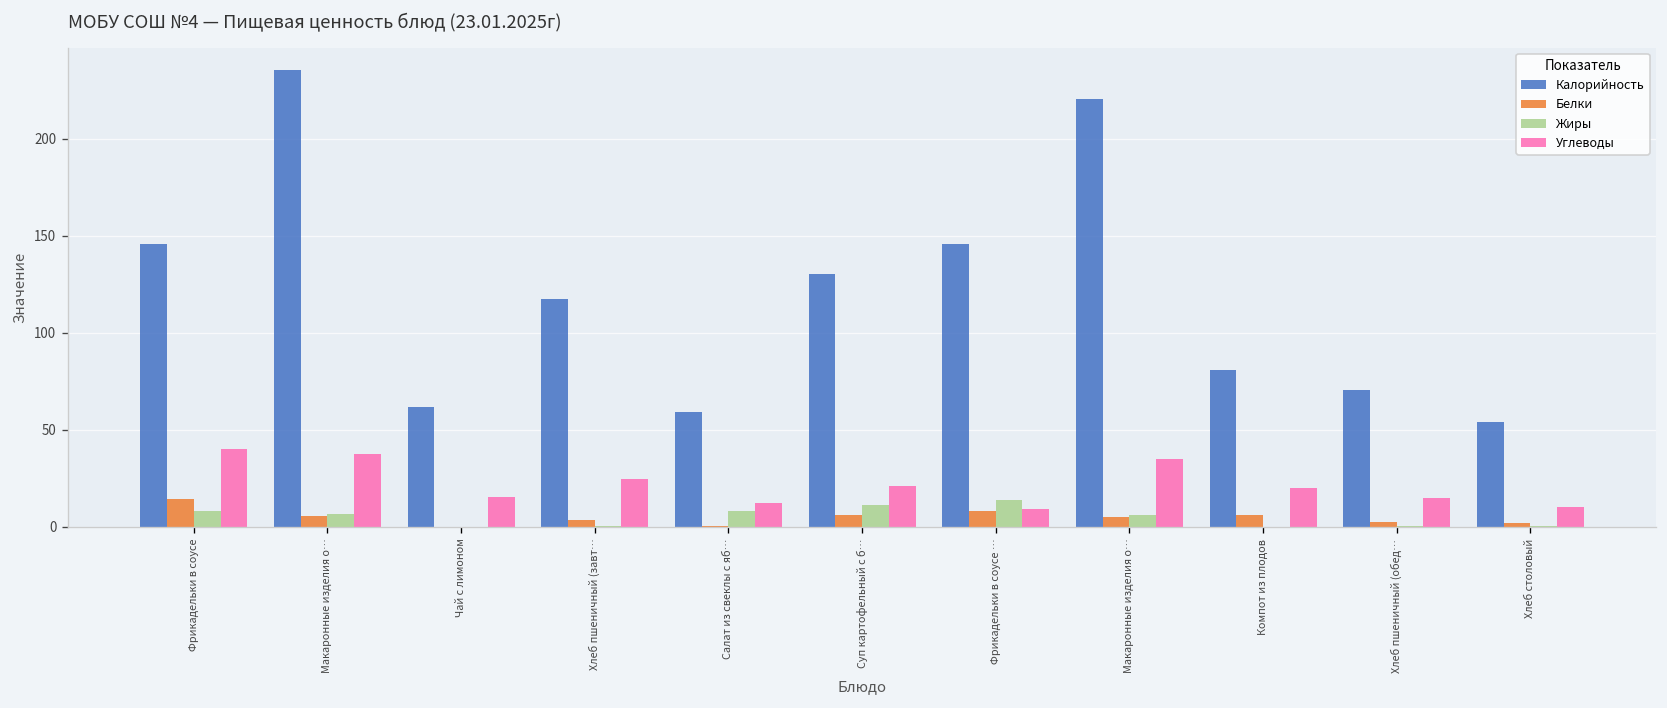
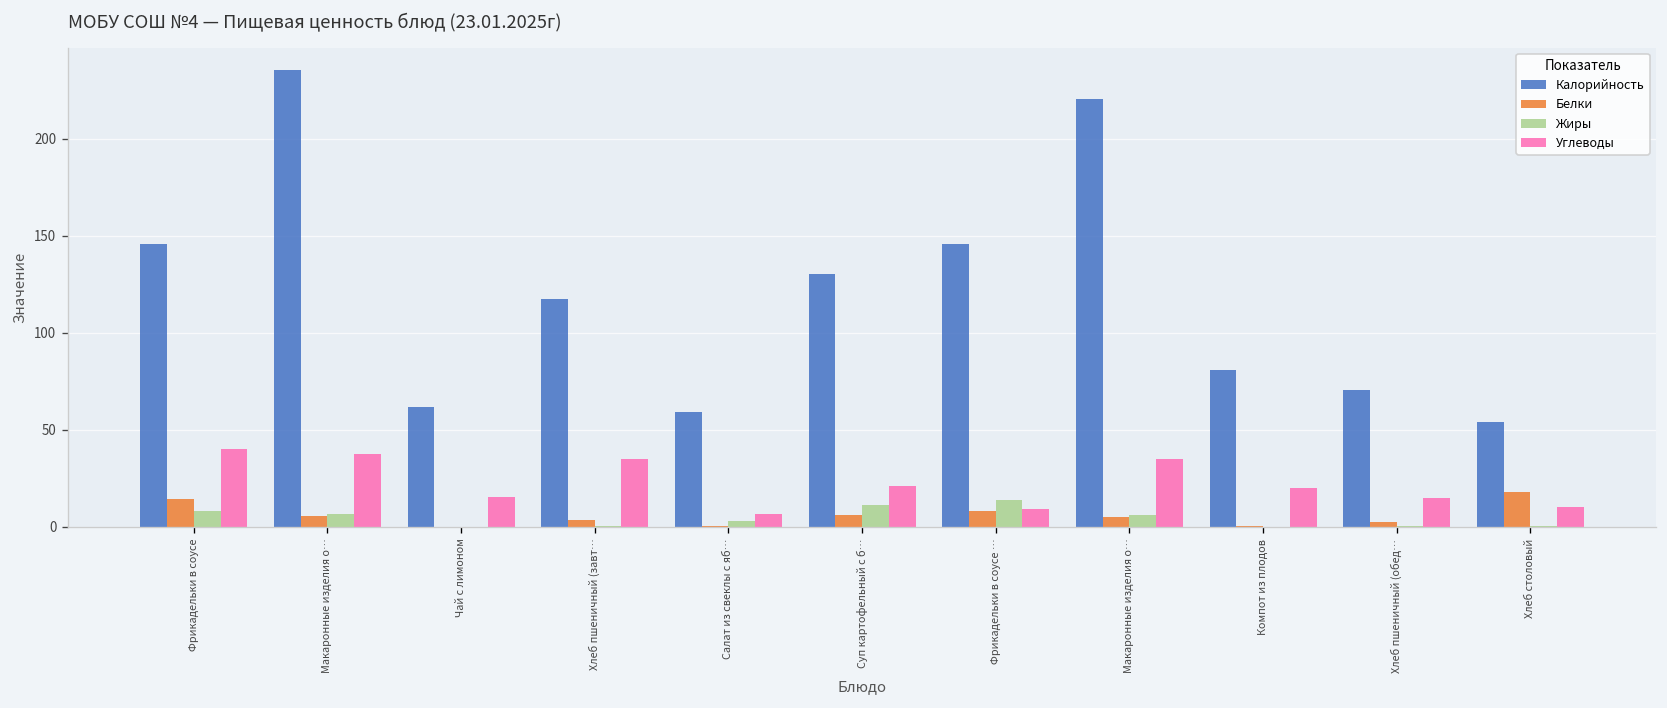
  {
    "Калорийность": {
      "Фрикадельки в соусе": 146,
      "Чай с лимоном": 62,
      "Хлеб пшеничный (завт…": 118,
      "Салат из свеклы с яб…": 59,
      "Суп картофельный с б…": 130,
      "Фрикадельки в соусе …": 146,
      "Компот из плодов": 81,
      "Хлеб пшеничный (обед…": 71,
      "Хлеб столовый": 54
    },
    "Белки": {
      "Фрикадельки в соусе": 14,
      "Хлеб пшеничный (завт…": 4,
      "Суп картофельный с б…": 6,
      "Фрикадельки в соусе …": 8,
-     "Компот из плодов": 6,
+     "Компот из плодов": 0,
      "Хлеб пшеничный (обед…": 2,
-     "Хлеб столовый": 2
+     "Хлеб столовый": 18
    },
    "Жиры": {
      "Фрикадельки в соусе": 8,
-     "Салат из свеклы с яб…": 8,
+     "Салат из свеклы с яб…": 3,
      "Суп картофельный с б…": 11,
      "Фрикадельки в соусе …": 14,
      "Компот из плодов": 0
    },
    "Углеводы": {
      "Фрикадельки в соусе": 40,
      "Чай с лимоном": 15,
-     "Хлеб пшеничный (завт…": 25,
-     "Салат из свеклы с яб…": 12,
+     "Хлеб пшеничный (завт…": 35,
+     "Салат из свеклы с яб…": 7,
      "Суп картофельный с б…": 21,
      "Фрикадельки в соусе …": 9,
      "Компот из плодов": 20,
      "Хлеб пшеничный (обед…": 15,
      "Хлеб столовый": 10
    }
  }
